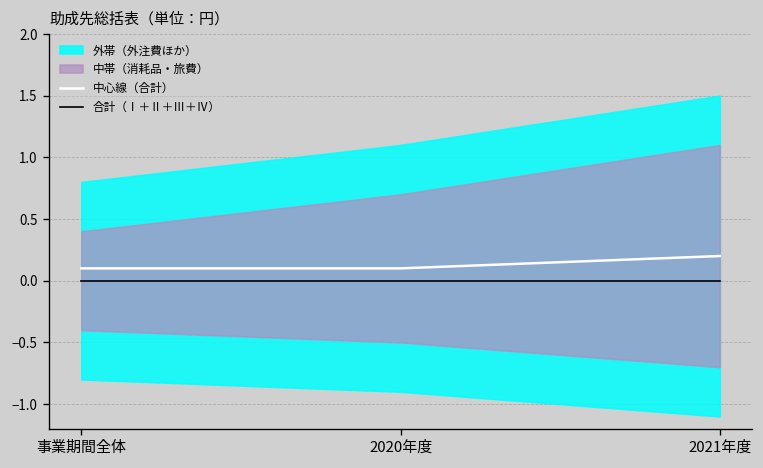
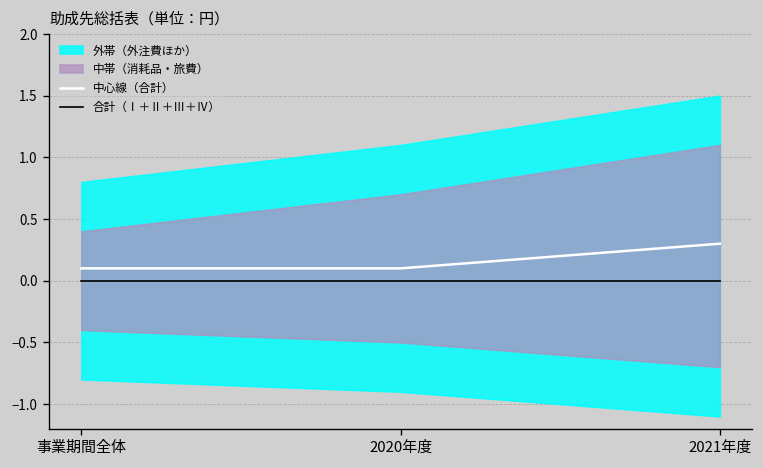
  {
    "中心線（合計）": {
      "事業期間全体": 0.1,
      "2020年度": 0.1,
-     "2021年度": 0.2
+     "2021年度": 0.3
    },
    "合計（Ⅰ＋Ⅱ＋Ⅲ＋Ⅳ）": {
      "事業期間全体": 0.0,
      "2020年度": 0.0,
      "2021年度": 0.0
    }
  }
